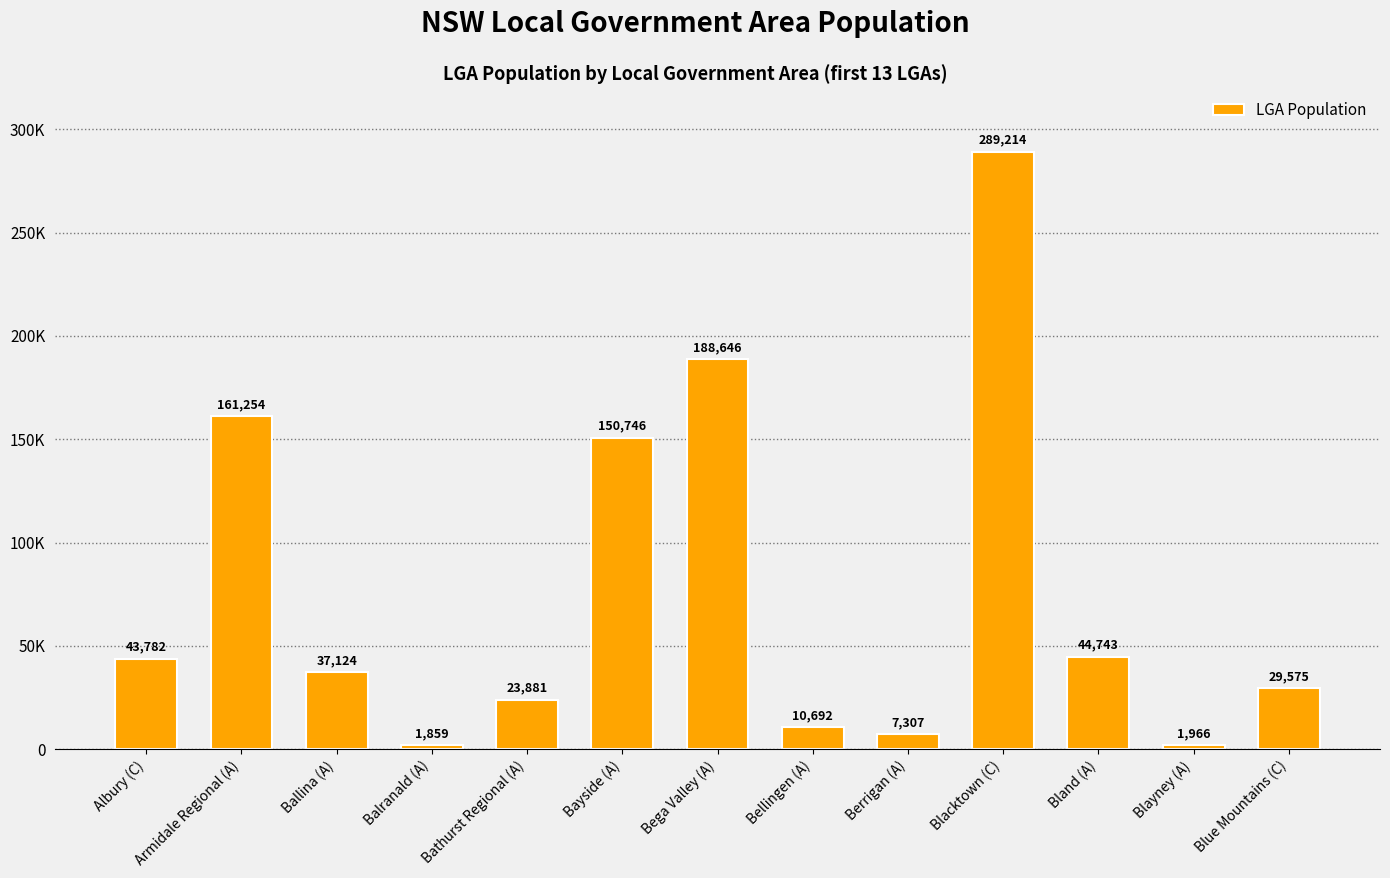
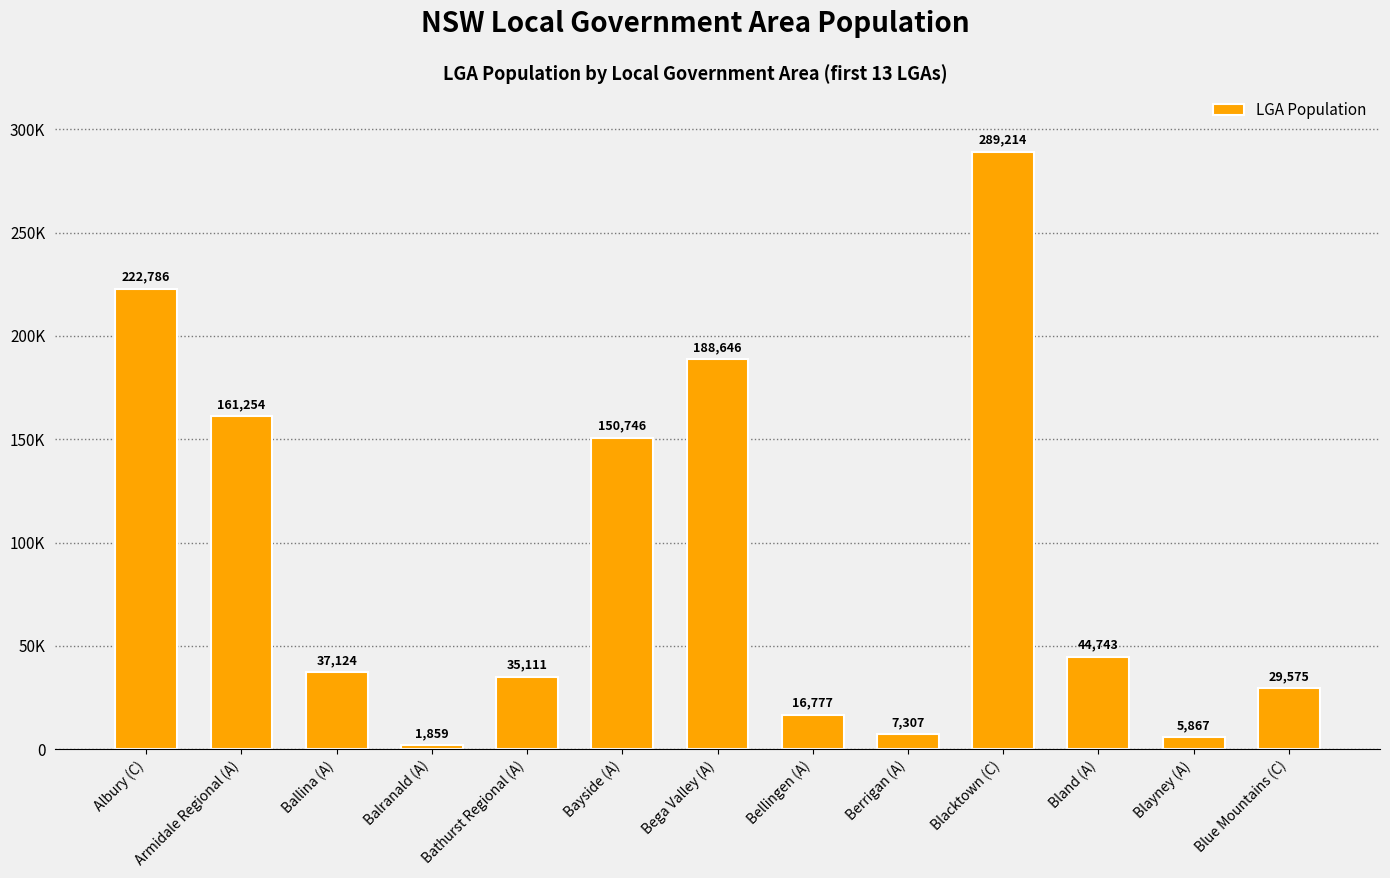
  {
-   "Albury (C)": "43,782",
+   "Albury (C)": "222,786",
    "Armidale Regional (A)": "161,254",
    "Ballina (A)": "37,124",
    "Balranald (A)": "1,859",
-   "Bathurst Regional (A)": "23,881",
+   "Bathurst Regional (A)": "35,111",
    "Bayside (A)": "150,746",
    "Bega Valley (A)": "188,646",
-   "Bellingen (A)": "10,692",
+   "Bellingen (A)": "16,777",
    "Berrigan (A)": "7,307",
    "Blacktown (C)": "289,214",
    "Bland (A)": "44,743",
-   "Blayney (A)": "1,966",
+   "Blayney (A)": "5,867",
    "Blue Mountains (C)": "29,575"
  }
